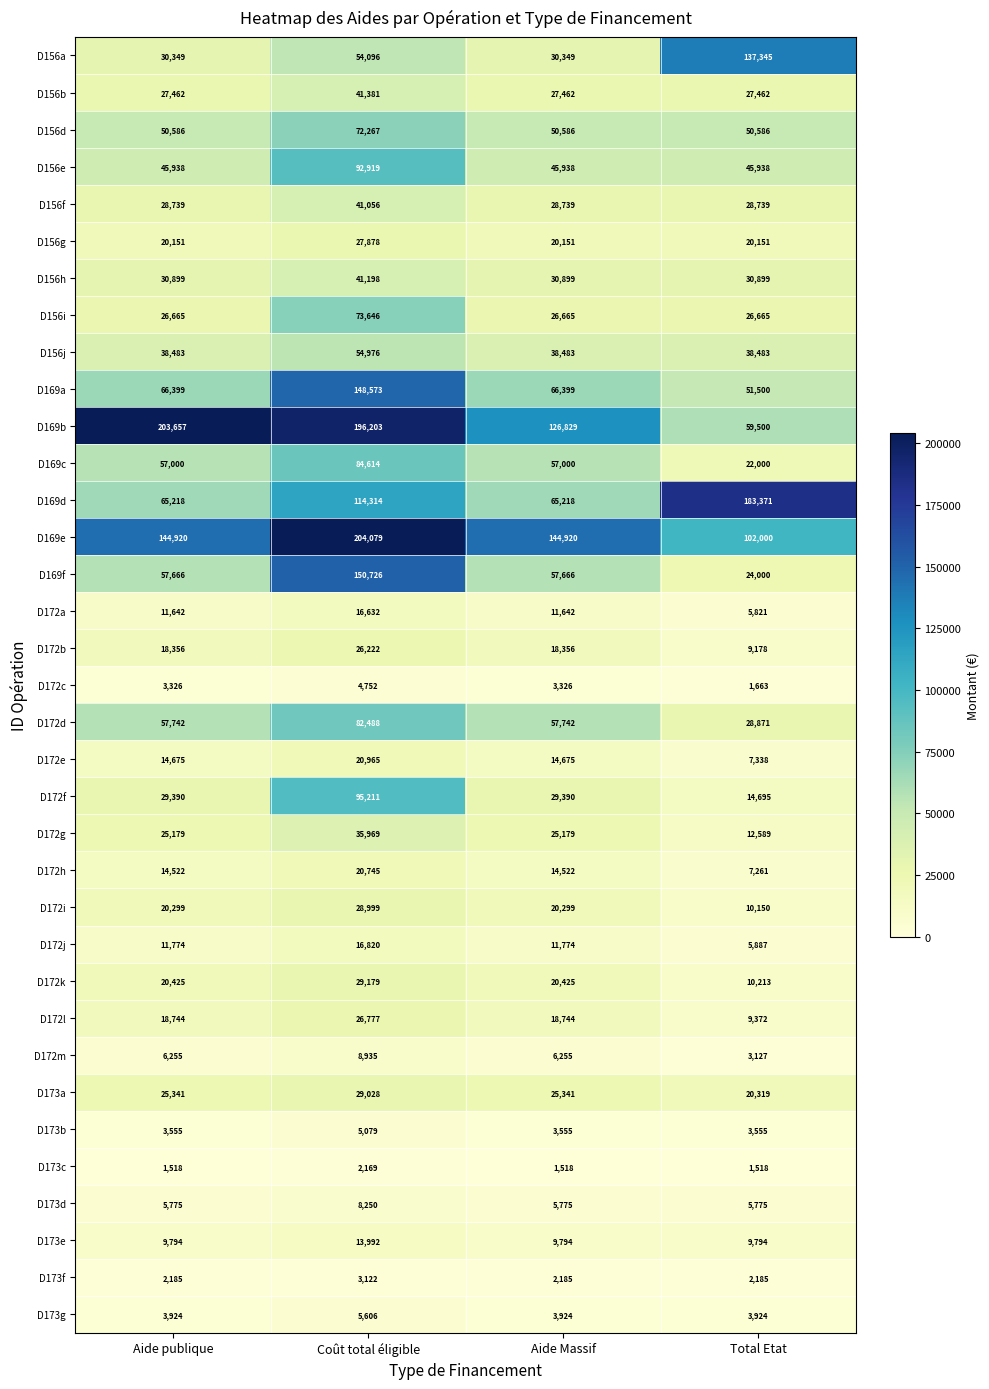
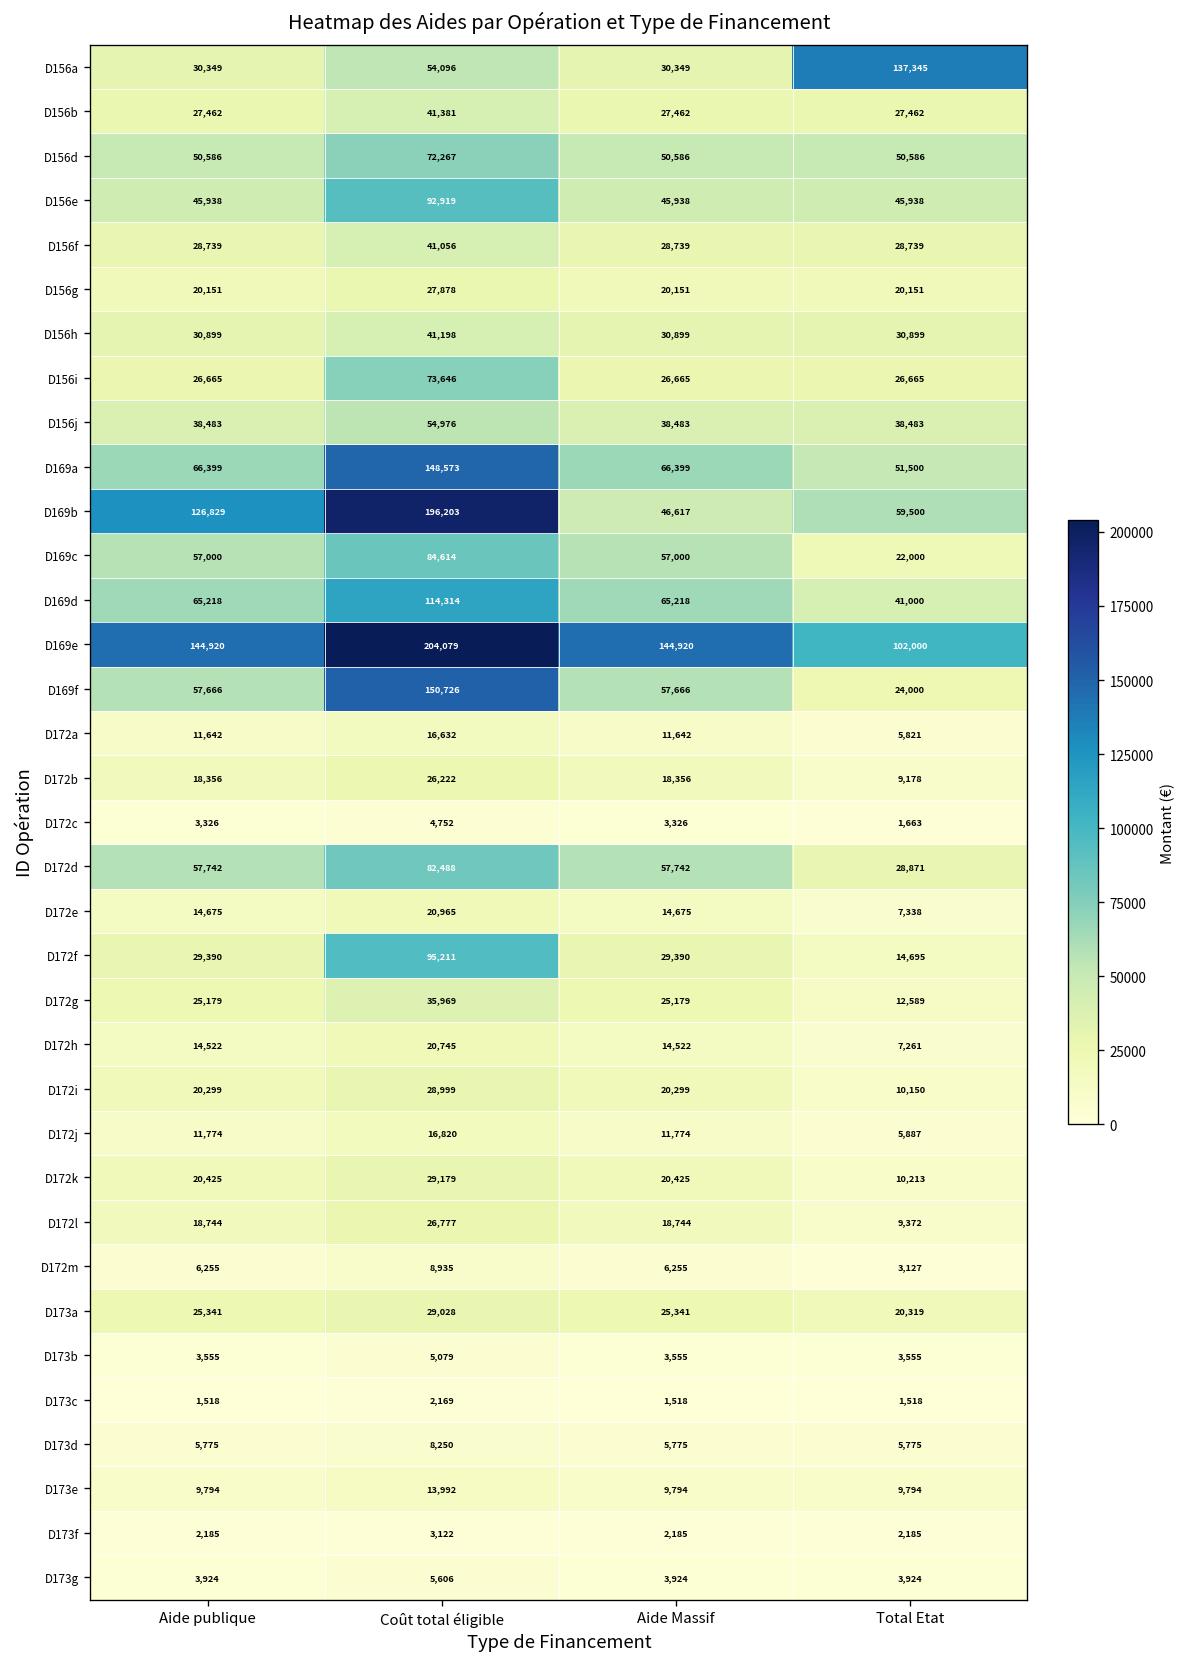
  {
    "D156a": {
      "Aide publique": "30,349",
      "Coût total éligible": "54,096",
      "Aide Massif": "30,349",
      "Total Etat": "137,345"
    },
    "D156b": {
      "Aide publique": "27,462",
      "Coût total éligible": "41,381",
      "Aide Massif": "27,462",
      "Total Etat": "27,462"
    },
    "D156d": {
      "Aide publique": "50,586",
      "Coût total éligible": "72,267",
      "Aide Massif": "50,586",
      "Total Etat": "50,586"
    },
    "D156e": {
      "Aide publique": "45,938",
      "Coût total éligible": "92,919",
      "Aide Massif": "45,938",
      "Total Etat": "45,938"
    },
    "D156f": {
      "Aide publique": "28,739",
      "Coût total éligible": "41,056",
      "Aide Massif": "28,739",
      "Total Etat": "28,739"
    },
    "D156g": {
      "Aide publique": "20,151",
      "Coût total éligible": "27,878",
      "Aide Massif": "20,151",
      "Total Etat": "20,151"
    },
    "D156h": {
      "Aide publique": "30,899",
      "Coût total éligible": "41,198",
      "Aide Massif": "30,899",
      "Total Etat": "30,899"
    },
    "D156i": {
      "Aide publique": "26,665",
      "Coût total éligible": "73,646",
      "Aide Massif": "26,665",
      "Total Etat": "26,665"
    },
    "D156j": {
      "Aide publique": "38,483",
      "Coût total éligible": "54,976",
      "Aide Massif": "38,483",
      "Total Etat": "38,483"
    },
    "D169a": {
      "Aide publique": "66,399",
      "Coût total éligible": "148,573",
      "Aide Massif": "66,399",
      "Total Etat": "51,500"
    },
    "D169b": {
-     "Aide publique": "203,657",
+     "Aide publique": "126,829",
      "Coût total éligible": "196,203",
-     "Aide Massif": "126,829",
+     "Aide Massif": "46,617",
      "Total Etat": "59,500"
    },
    "D169c": {
      "Aide publique": "57,000",
      "Coût total éligible": "84,614",
      "Aide Massif": "57,000",
      "Total Etat": "22,000"
    },
    "D169d": {
      "Aide publique": "65,218",
      "Coût total éligible": "114,314",
      "Aide Massif": "65,218",
-     "Total Etat": "183,371"
+     "Total Etat": "41,000"
    },
    "D169e": {
      "Aide publique": "144,920",
      "Coût total éligible": "204,079",
      "Aide Massif": "144,920",
      "Total Etat": "102,000"
    },
    "D169f": {
      "Aide publique": "57,666",
      "Coût total éligible": "150,726",
      "Aide Massif": "57,666",
      "Total Etat": "24,000"
    },
    "D172a": {
      "Aide publique": "11,642",
      "Coût total éligible": "16,632",
      "Aide Massif": "11,642",
      "Total Etat": "5,821"
    },
    "D172b": {
      "Aide publique": "18,356",
      "Coût total éligible": "26,222",
      "Aide Massif": "18,356",
      "Total Etat": "9,178"
    },
    "D172c": {
      "Aide publique": "3,326",
      "Coût total éligible": "4,752",
      "Aide Massif": "3,326",
      "Total Etat": "1,663"
    },
    "D172d": {
      "Aide publique": "57,742",
      "Coût total éligible": "82,488",
      "Aide Massif": "57,742",
      "Total Etat": "28,871"
    },
    "D172e": {
      "Aide publique": "14,675",
      "Coût total éligible": "20,965",
      "Aide Massif": "14,675",
      "Total Etat": "7,338"
    },
    "D172f": {
      "Aide publique": "29,390",
      "Coût total éligible": "95,211",
      "Aide Massif": "29,390",
      "Total Etat": "14,695"
    },
    "D172g": {
      "Aide publique": "25,179",
      "Coût total éligible": "35,969",
      "Aide Massif": "25,179",
      "Total Etat": "12,589"
    },
    "D172h": {
      "Aide publique": "14,522",
      "Coût total éligible": "20,745",
      "Aide Massif": "14,522",
      "Total Etat": "7,261"
    },
    "D172i": {
      "Aide publique": "20,299",
      "Coût total éligible": "28,999",
      "Aide Massif": "20,299",
      "Total Etat": "10,150"
    },
    "D172j": {
      "Aide publique": "11,774",
      "Coût total éligible": "16,820",
      "Aide Massif": "11,774",
      "Total Etat": "5,887"
    },
    "D172k": {
      "Aide publique": "20,425",
      "Coût total éligible": "29,179",
      "Aide Massif": "20,425",
      "Total Etat": "10,213"
    },
    "D172l": {
      "Aide publique": "18,744",
      "Coût total éligible": "26,777",
      "Aide Massif": "18,744",
      "Total Etat": "9,372"
    },
    "D172m": {
      "Aide publique": "6,255",
      "Coût total éligible": "8,935",
      "Aide Massif": "6,255",
      "Total Etat": "3,127"
    },
    "D173a": {
      "Aide publique": "25,341",
      "Coût total éligible": "29,028",
      "Aide Massif": "25,341",
      "Total Etat": "20,319"
    },
    "D173b": {
      "Aide publique": "3,555",
      "Coût total éligible": "5,079",
      "Aide Massif": "3,555",
      "Total Etat": "3,555"
    },
    "D173c": {
      "Aide publique": "1,518",
      "Coût total éligible": "2,169",
      "Aide Massif": "1,518",
      "Total Etat": "1,518"
    },
    "D173d": {
      "Aide publique": "5,775",
      "Coût total éligible": "8,250",
      "Aide Massif": "5,775",
      "Total Etat": "5,775"
    },
    "D173e": {
      "Aide publique": "9,794",
      "Coût total éligible": "13,992",
      "Aide Massif": "9,794",
      "Total Etat": "9,794"
    },
    "D173f": {
      "Aide publique": "2,185",
      "Coût total éligible": "3,122",
      "Aide Massif": "2,185",
      "Total Etat": "2,185"
    },
    "D173g": {
      "Aide publique": "3,924",
      "Coût total éligible": "5,606",
      "Aide Massif": "3,924",
      "Total Etat": "3,924"
    }
  }
